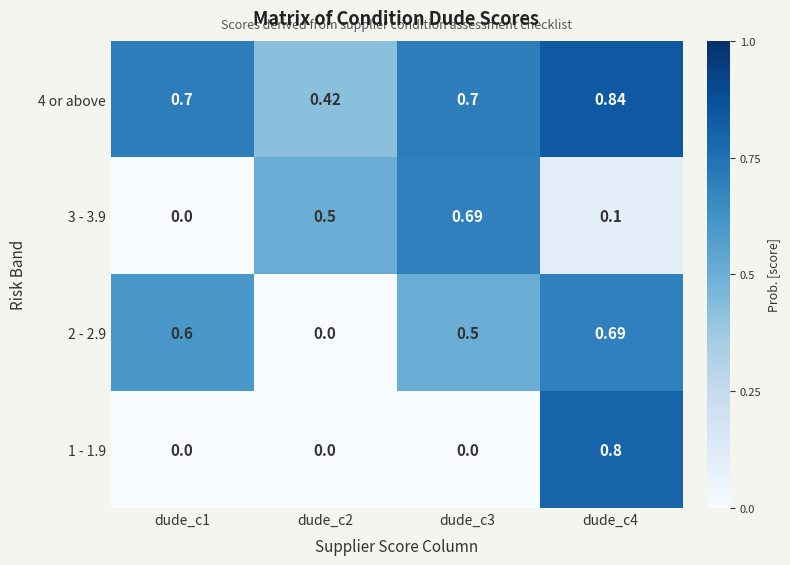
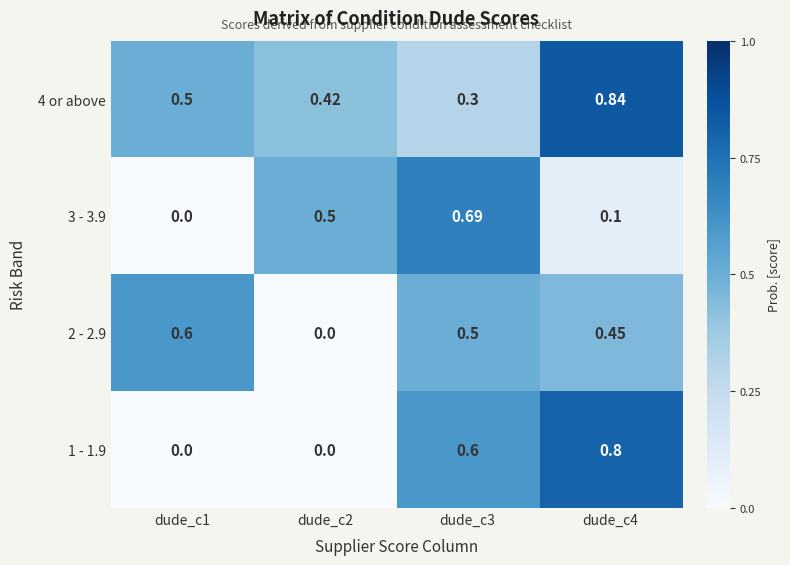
  {
    "4 or above": {
-     "dude_c1": 0.7,
+     "dude_c1": 0.5,
      "dude_c2": 0.42,
-     "dude_c3": 0.7,
+     "dude_c3": 0.3,
      "dude_c4": 0.84
    },
    "3 - 3.9": {
      "dude_c1": 0.0,
      "dude_c2": 0.5,
      "dude_c3": 0.69,
      "dude_c4": 0.1
    },
    "2 - 2.9": {
      "dude_c1": 0.6,
      "dude_c2": 0.0,
      "dude_c3": 0.5,
-     "dude_c4": 0.69
+     "dude_c4": 0.45
    },
    "1 - 1.9": {
      "dude_c1": 0.0,
      "dude_c2": 0.0,
-     "dude_c3": 0.0,
+     "dude_c3": 0.6,
      "dude_c4": 0.8
    }
  }
